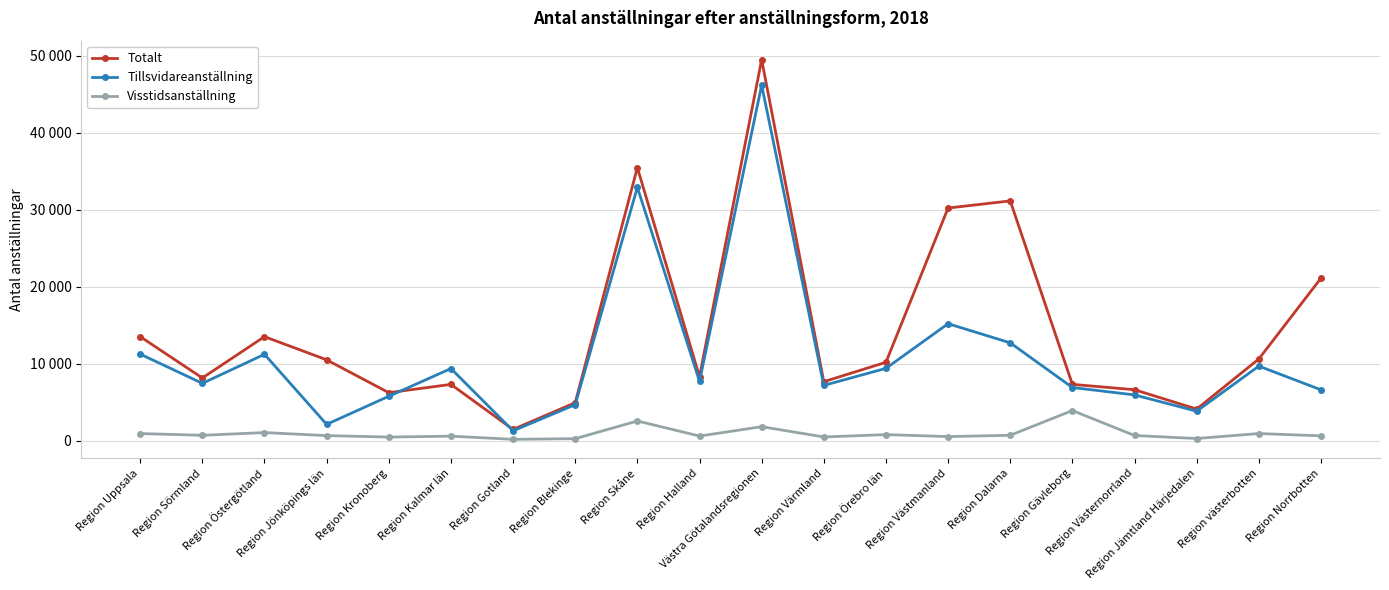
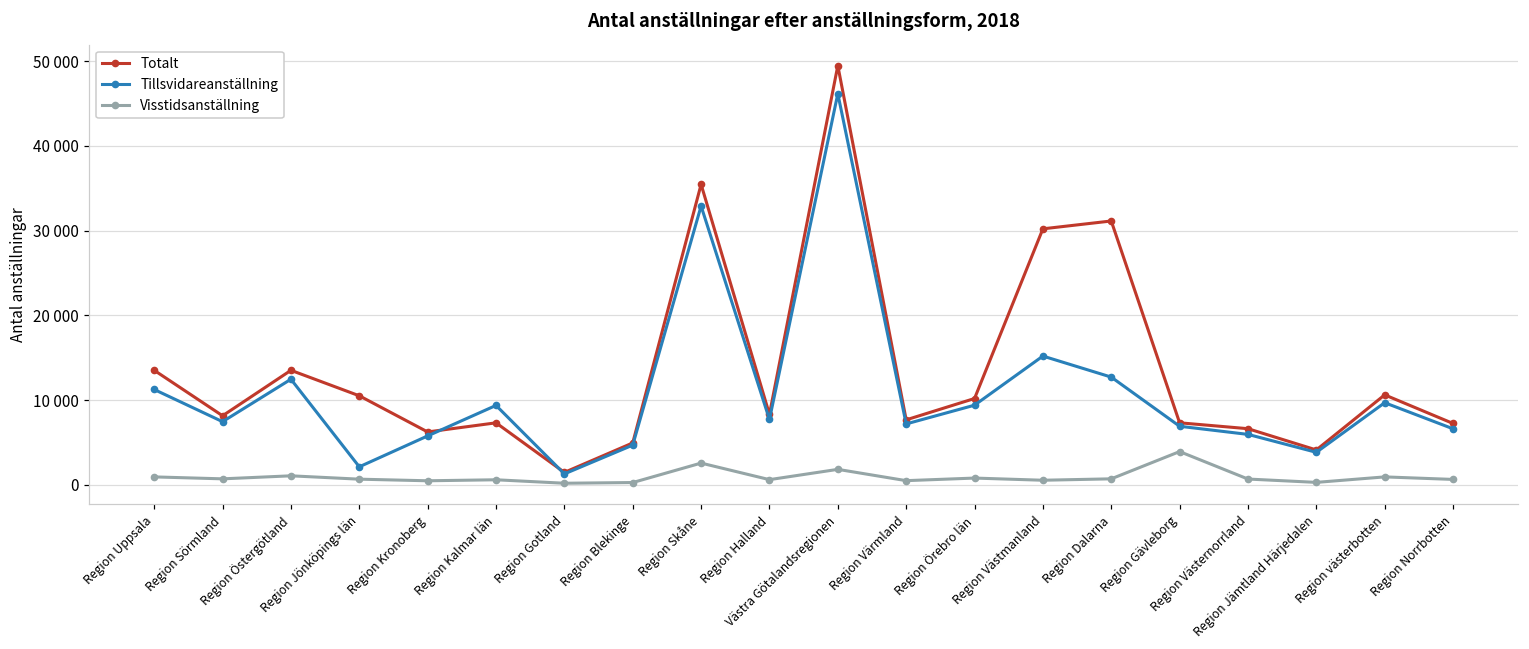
  {
    "Totalt": {
      "Region Uppsala": 14000,
      "Region Sörmland": 8000,
      "Region Östergötland": 14000,
      "Region Jönköpings län": 11000,
      "Region Kronoberg": 6000,
      "Region Kalmar län": 7000,
      "Region Skåne": 35000,
      "Region Halland": 8000,
      "Västra Götalandsregionen": 49000,
      "Region Värmland": 8000,
      "Region Örebro län": 10000,
      "Region Västmanland": 30000,
      "Region Dalarna": 31000,
      "Region Gävleborg": 7000,
      "Region Västernorrland": 7000,
      "Region västerbotten": 11000,
-     "Region Norrbotten": 21000
+     "Region Norrbotten": 7000
    },
    "Tillsvidareanställning": {
      "Region Uppsala": 11000,
      "Region Sörmland": 7000,
-     "Region Östergötland": 11000,
+     "Region Östergötland": 12000,
      "Region Jönköpings län": 2000,
      "Region Kronoberg": 6000,
      "Region Kalmar län": 9000,
      "Region Skåne": 33000,
      "Region Halland": 8000,
      "Västra Götalandsregionen": 46000,
      "Region Värmland": 7000,
      "Region Örebro län": 9000,
      "Region Västmanland": 15000,
      "Region Dalarna": 13000,
      "Region Gävleborg": 7000,
      "Region Västernorrland": 6000,
      "Region västerbotten": 10000,
      "Region Norrbotten": 7000
    },
    "Visstidsanställning": {
      "Region Uppsala": 1000,
      "Region Sörmland": 1000,
      "Region Östergötland": 1000,
      "Region Jönköpings län": 1000,
      "Region Kronoberg": 0,
      "Region Kalmar län": 1000,
      "Region Gotland": 0,
      "Region Blekinge": 0,
      "Region Skåne": 3000,
      "Region Halland": 1000,
      "Västra Götalandsregionen": 2000,
      "Region Värmland": 0,
      "Region Örebro län": 1000,
      "Region Västmanland": 1000,
      "Region Dalarna": 1000,
      "Region Gävleborg": 4000,
      "Region Västernorrland": 1000,
      "Region Jämtland Härjedalen": 0,
      "Region västerbotten": 1000,
      "Region Norrbotten": 1000
    }
  }
